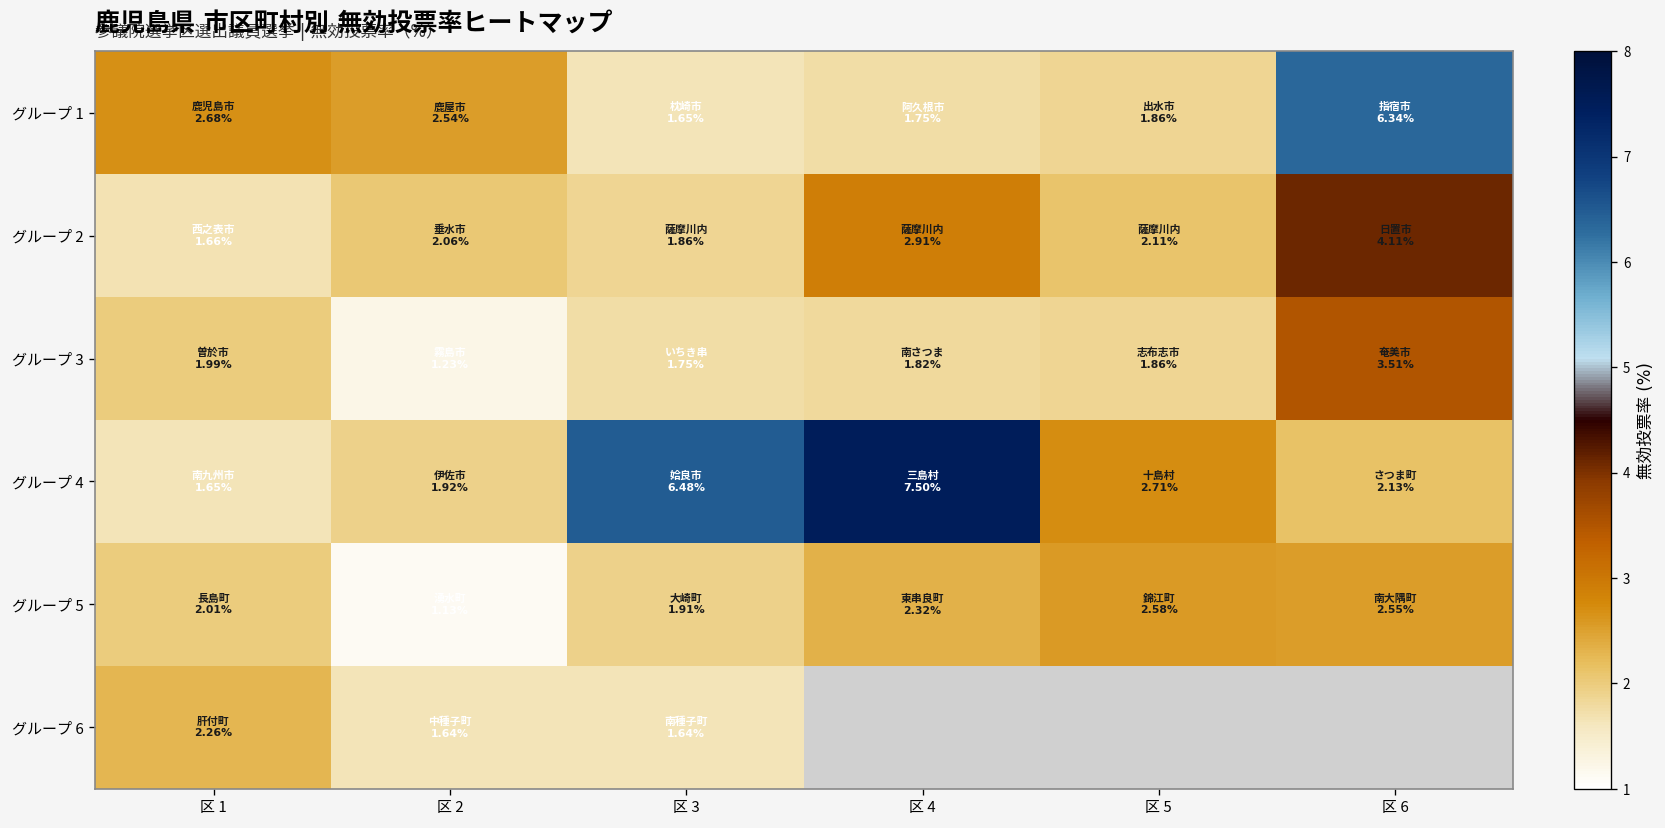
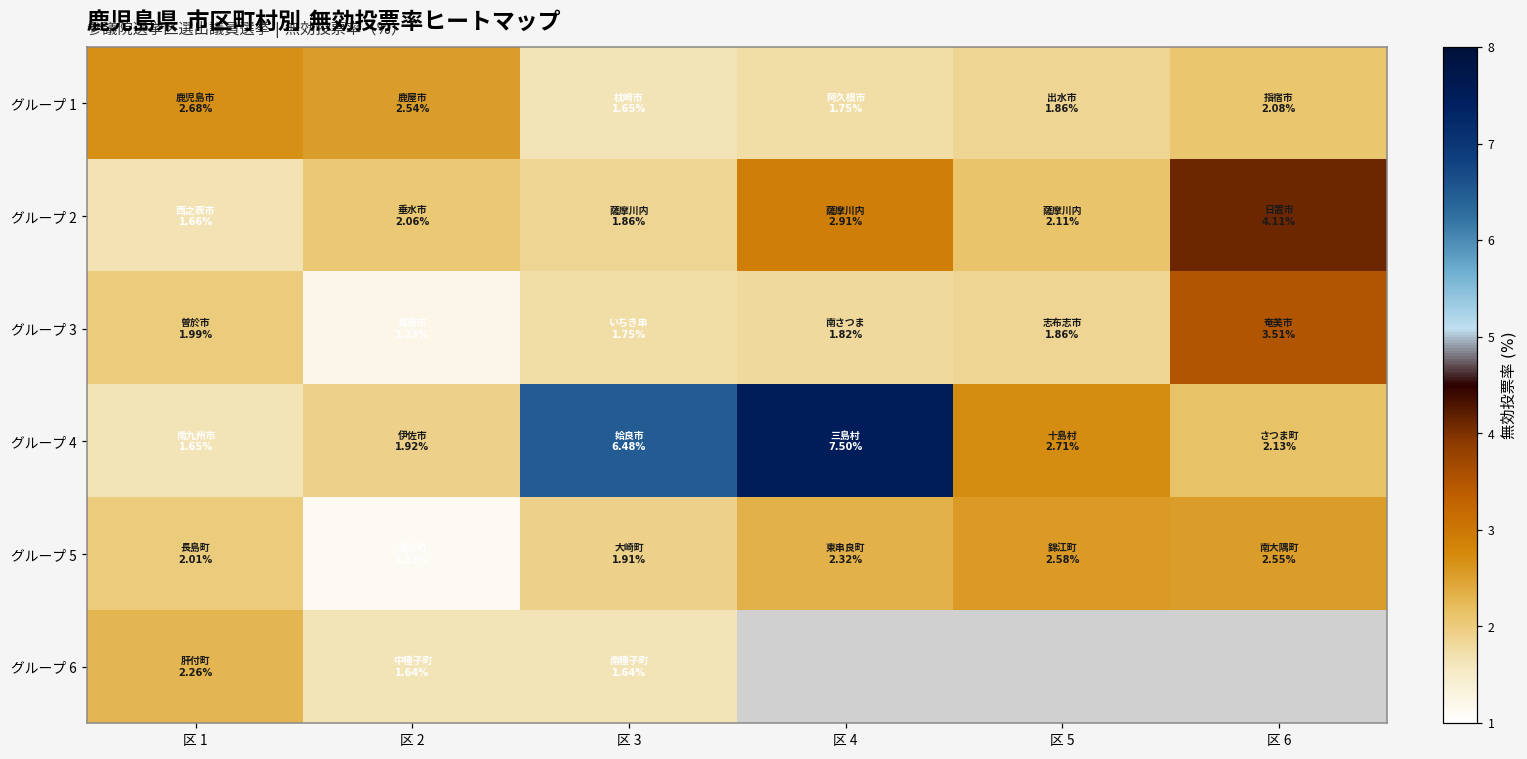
  {
    "グループ 1": {
      "区 1": "2.68%",
      "区 2": "2.54%",
      "区 3": "1.65%",
      "区 4": "1.75%",
      "区 5": "1.86%",
-     "区 6": "6.34%"
+     "区 6": "2.08%"
    },
    "グループ 2": {
      "区 1": "1.66%",
      "区 2": "2.06%",
      "区 3": "1.86%",
      "区 4": "2.91%",
      "区 5": "2.11%",
      "区 6": "4.11%"
    },
    "グループ 3": {
      "区 1": "1.99%",
      "区 3": "1.75%",
      "区 4": "1.82%",
      "区 5": "1.86%",
      "区 6": "3.51%"
    },
    "グループ 4": {
      "区 1": "1.65%",
      "区 2": "1.92%",
      "区 3": "6.48%",
      "区 4": "7.50%",
      "区 5": "2.71%",
      "区 6": "2.13%"
    },
    "グループ 5": {
      "区 1": "2.01%",
      "区 3": "1.91%",
      "区 4": "2.32%",
      "区 5": "2.58%",
      "区 6": "2.55%"
    },
    "グループ 6": {
      "区 1": "2.26%",
      "区 2": "1.64%",
      "区 3": "1.64%"
    }
  }
